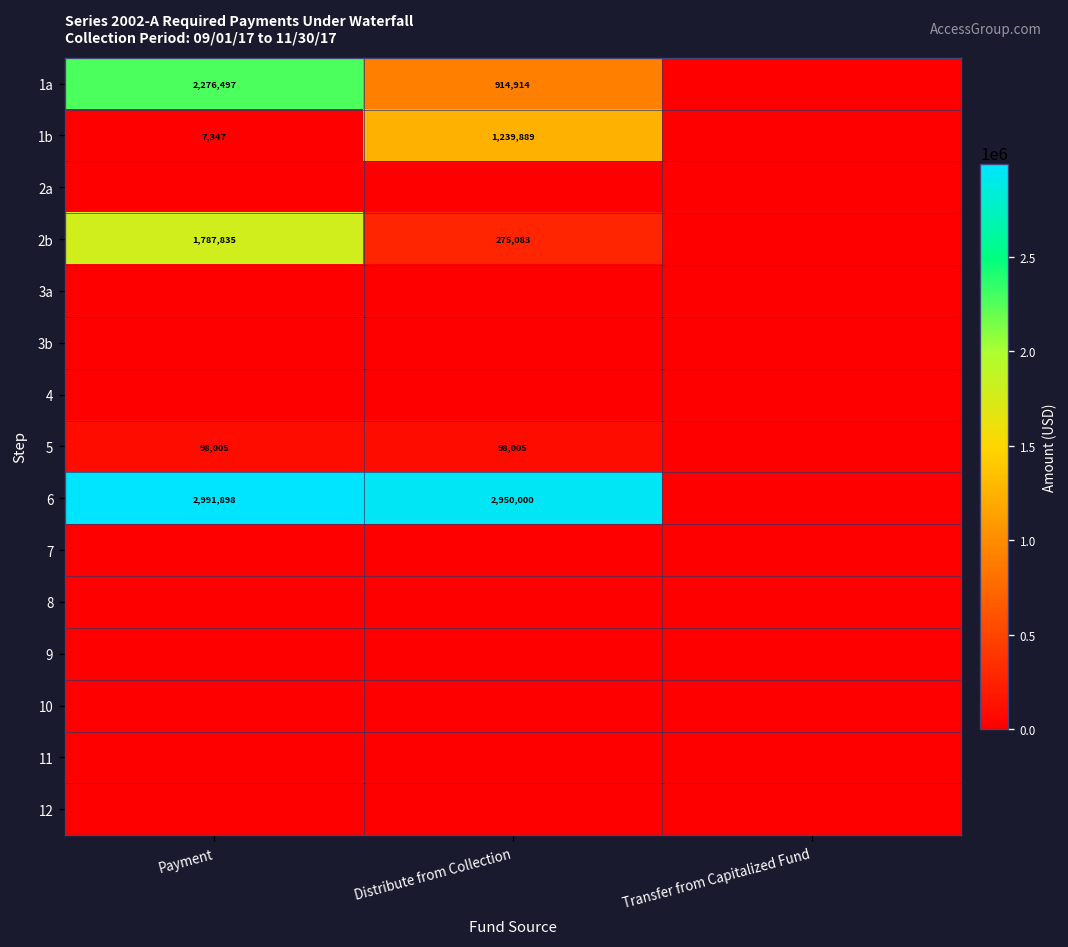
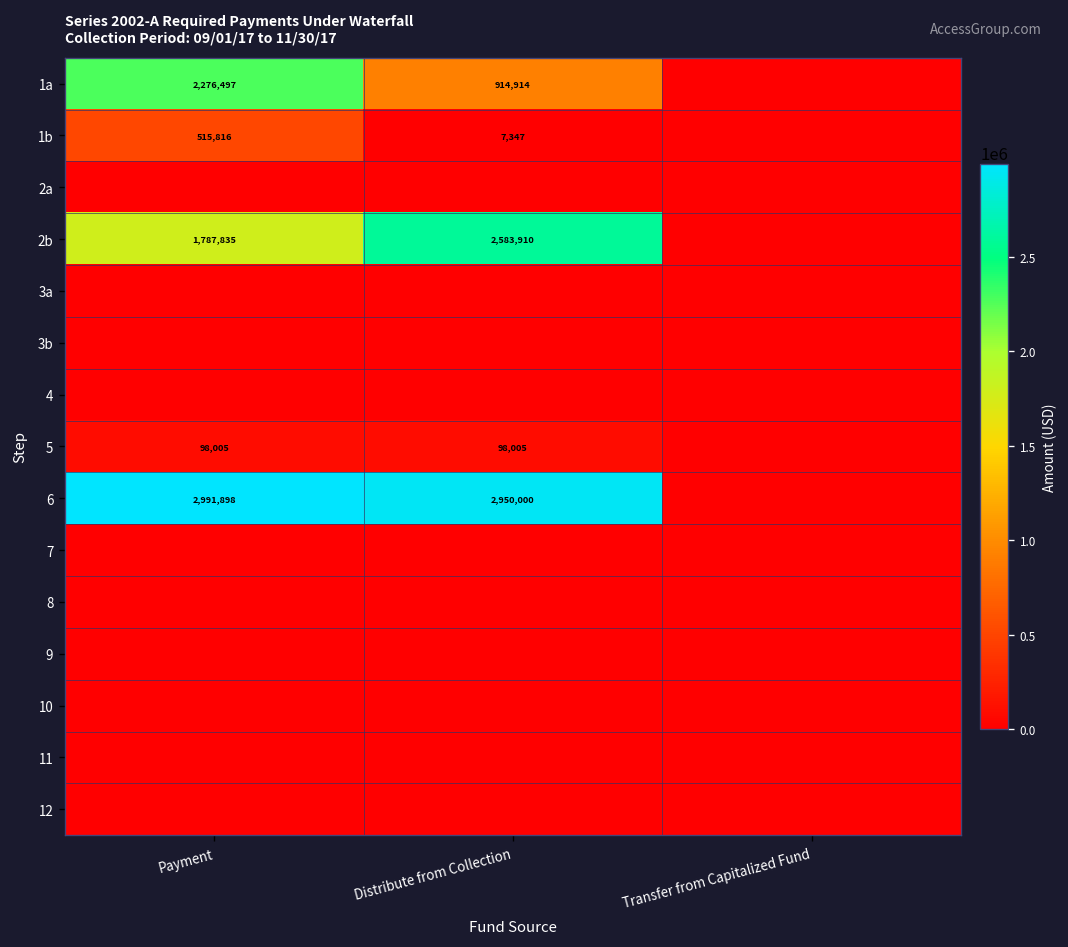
  {
    "1a": {
      "Payment": "2,276,497",
      "Distribute from Collection": "914,914"
    },
    "1b": {
-     "Payment": "7,347",
-     "Distribute from Collection": "1,239,889"
+     "Payment": "515,816",
+     "Distribute from Collection": "7,347"
    },
    "2b": {
      "Payment": "1,787,835",
-     "Distribute from Collection": "275,083"
+     "Distribute from Collection": "2,583,910"
    },
    "5": {
      "Payment": "98,005",
      "Distribute from Collection": "98,005"
    },
    "6": {
      "Payment": "2,991,898",
      "Distribute from Collection": "2,950,000"
    }
  }
